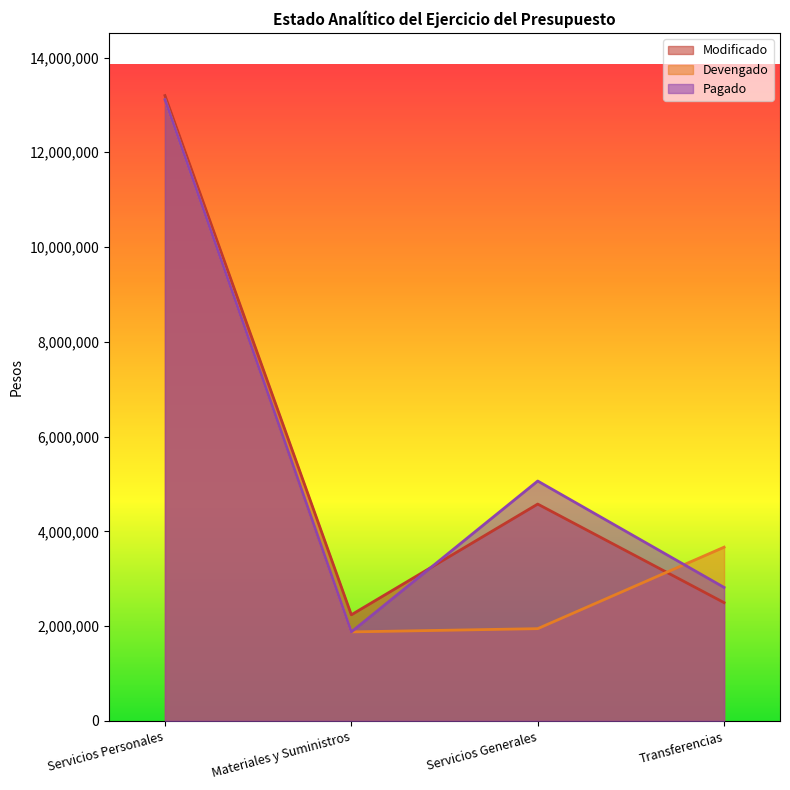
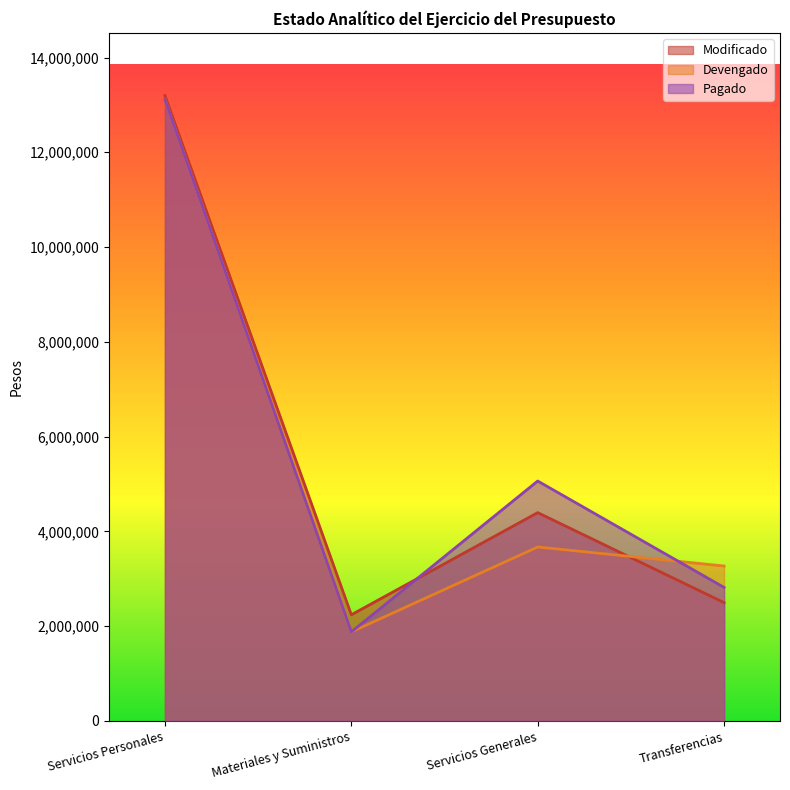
  {
    "Modificado": {
      "Servicios Personales": "13,200,000",
      "Materiales y Suministros": "2,200,000",
-     "Servicios Generales": "4,600,000",
+     "Servicios Generales": "4,400,000",
      "Transferencias": "2,500,000"
    },
    "Devengado": {
-     "Servicios Generales": "1,900,000",
-     "Transferencias": "3,700,000"
+     "Servicios Generales": "3,700,000",
+     "Transferencias": "3,300,000"
    },
    "Pagado": {
      "Servicios Generales": "5,100,000",
      "Transferencias": "2,800,000"
    }
  }
